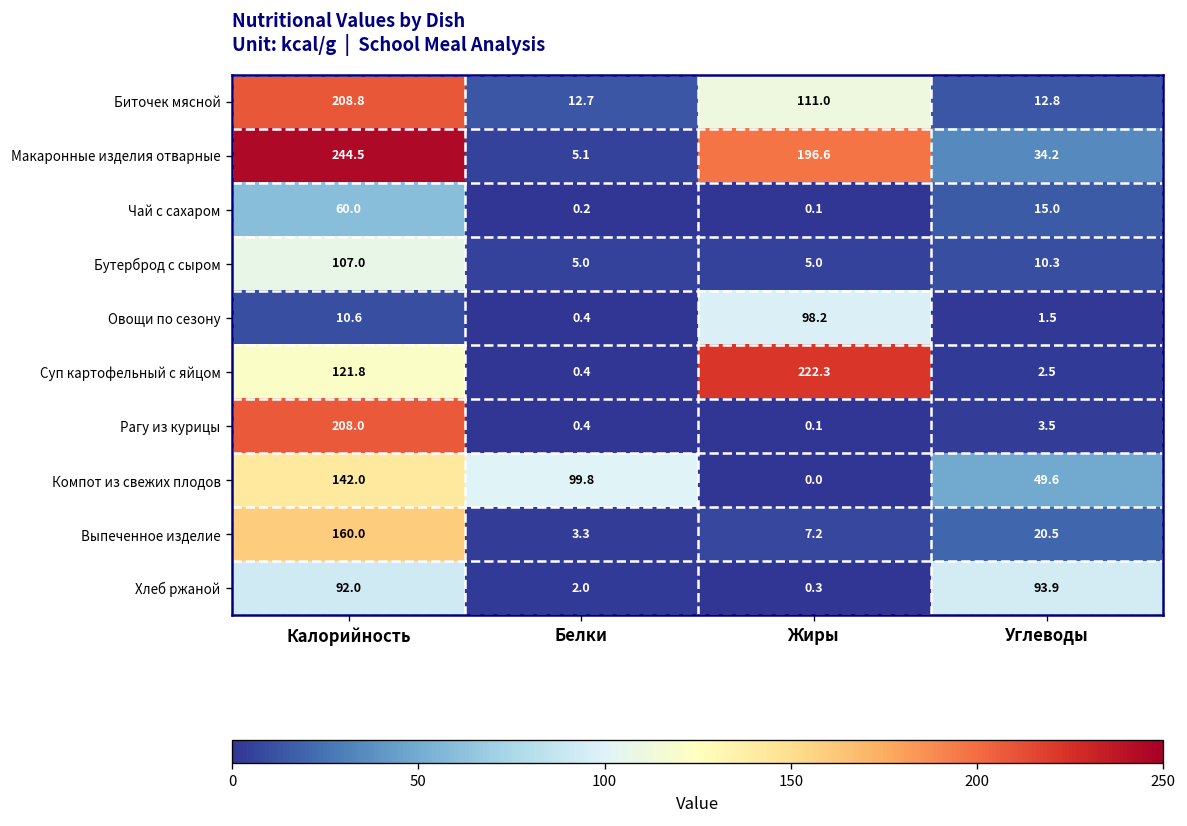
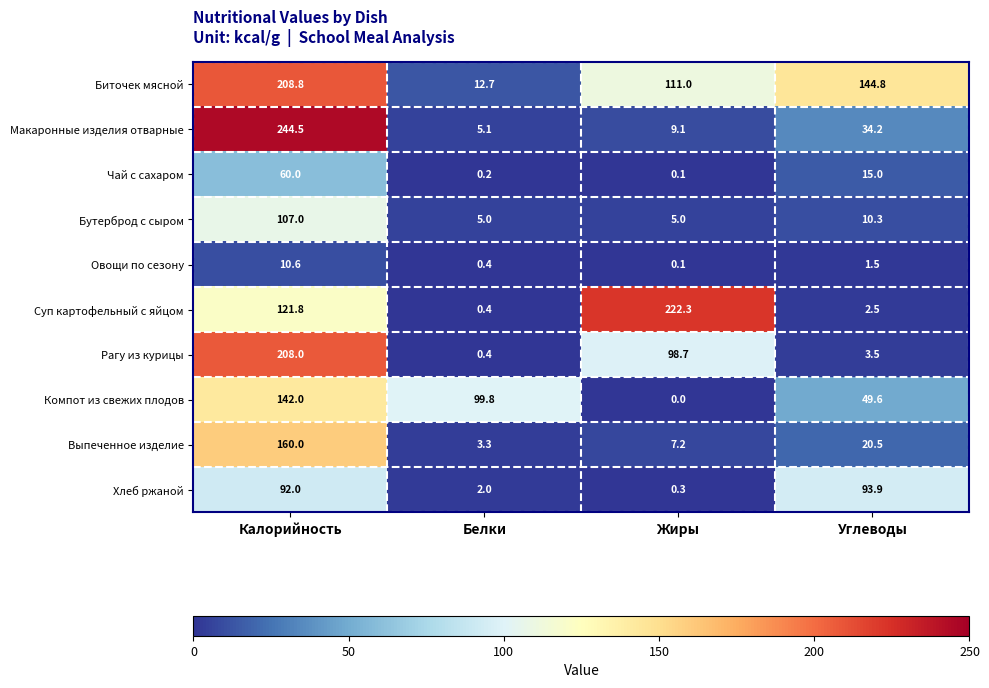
  {
    "Биточек мясной": {
      "Калорийность": 208.8,
      "Белки": 12.7,
      "Жиры": 111.0,
-     "Углеводы": 12.8
+     "Углеводы": 144.8
    },
    "Макаронные изделия отварные": {
      "Калорийность": 244.5,
      "Белки": 5.1,
-     "Жиры": 196.6,
+     "Жиры": 9.1,
      "Углеводы": 34.2
    },
    "Чай с сахаром": {
      "Калорийность": 60.0,
      "Белки": 0.2,
      "Жиры": 0.1,
      "Углеводы": 15.0
    },
    "Бутерброд с сыром": {
      "Калорийность": 107.0,
      "Белки": 5.0,
      "Жиры": 5.0,
      "Углеводы": 10.3
    },
    "Овощи по сезону": {
      "Калорийность": 10.6,
      "Белки": 0.4,
-     "Жиры": 98.2,
+     "Жиры": 0.1,
      "Углеводы": 1.5
    },
    "Суп картофельный с яйцом": {
      "Калорийность": 121.8,
      "Белки": 0.4,
      "Жиры": 222.3,
      "Углеводы": 2.5
    },
    "Рагу из курицы": {
      "Калорийность": 208.0,
      "Белки": 0.4,
-     "Жиры": 0.1,
+     "Жиры": 98.7,
      "Углеводы": 3.5
    },
    "Компот из свежих плодов": {
      "Калорийность": 142.0,
      "Белки": 99.8,
      "Жиры": 0.0,
      "Углеводы": 49.6
    },
    "Выпеченное изделие": {
      "Калорийность": 160.0,
      "Белки": 3.3,
      "Жиры": 7.2,
      "Углеводы": 20.5
    },
    "Хлеб ржаной": {
      "Калорийность": 92.0,
      "Белки": 2.0,
      "Жиры": 0.3,
      "Углеводы": 93.9
    }
  }
